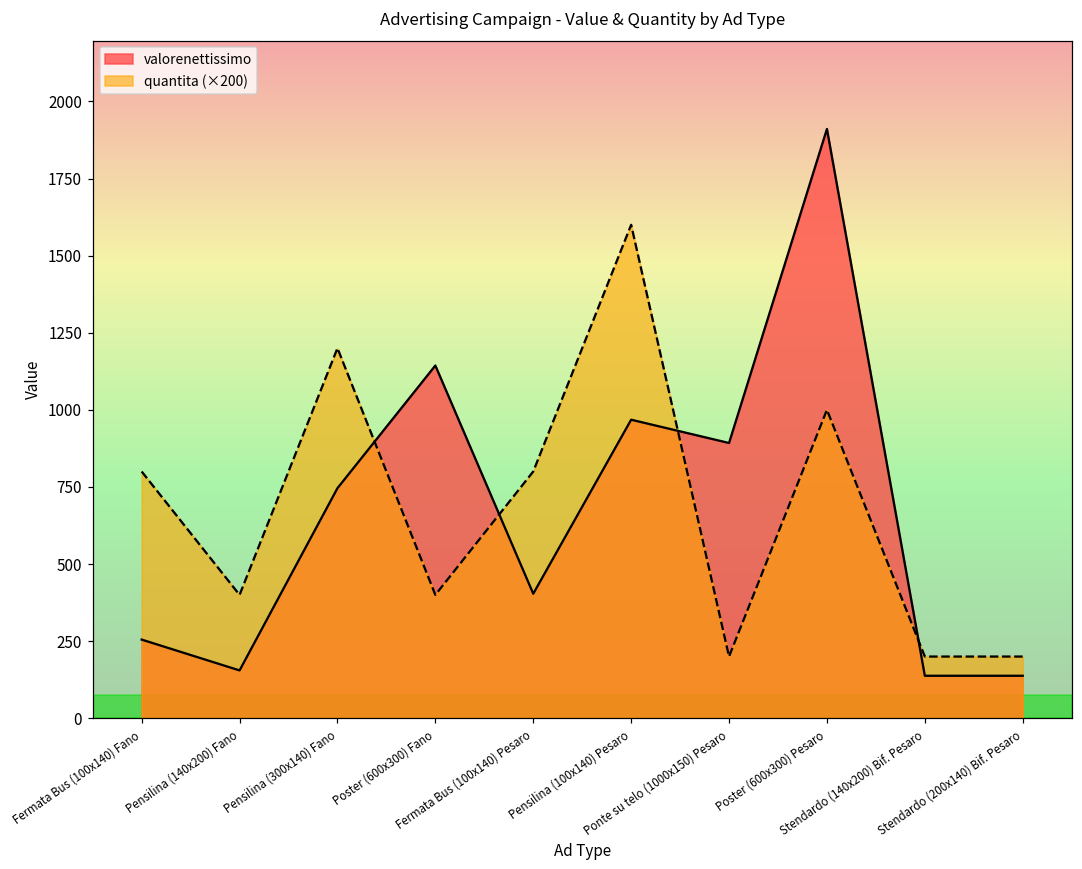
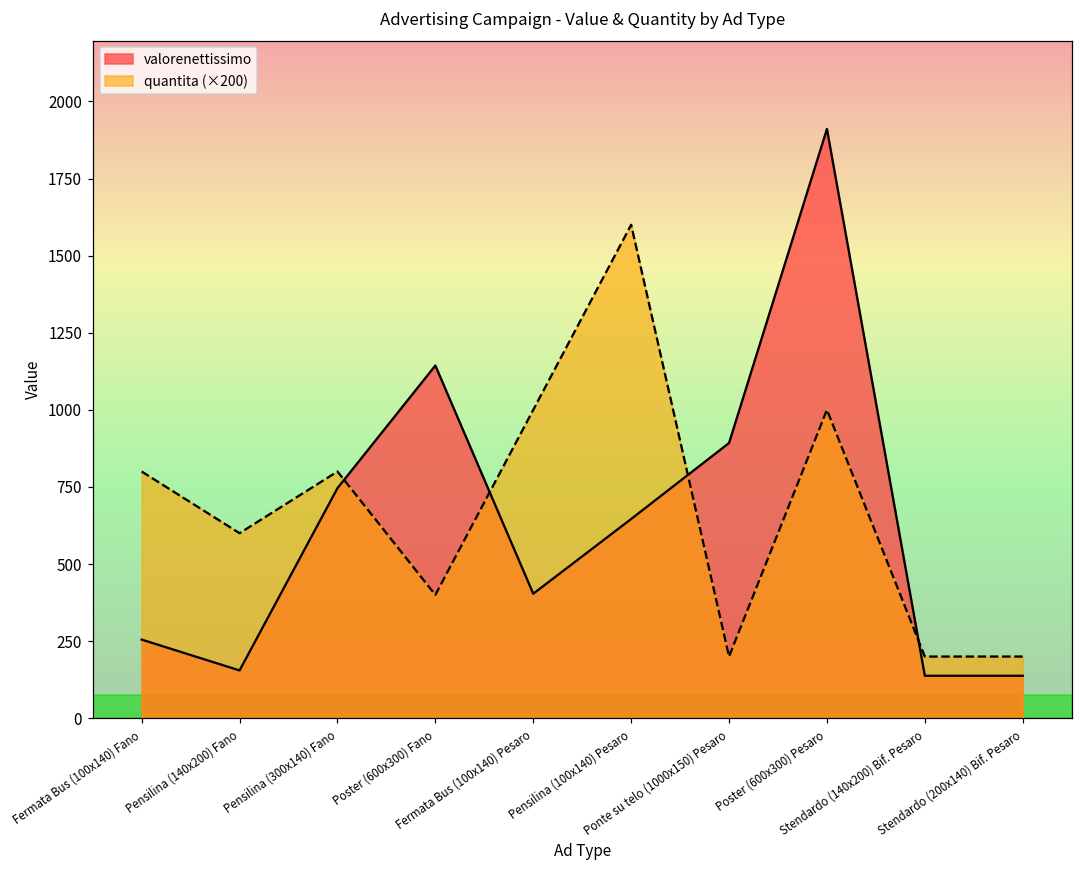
  {
    "valorenettissimo": {
      "Fermata Bus (100x140) Fano": 260,
      "Pensilina (140x200) Fano": 160,
      "Pensilina (300x140) Fano": 750,
      "Poster (600x300) Fano": 1140,
      "Fermata Bus (100x140) Pesaro": 400,
-     "Pensilina (100x140) Pesaro": 970,
+     "Pensilina (100x140) Pesaro": 650,
      "Ponte su telo (1000x150) Pesaro": 890,
      "Poster (600x300) Pesaro": 1910,
      "Stendardo (140x200) Bif. Pesaro": 140,
      "Stendardo (200x140) Bif. Pesaro": 140
    },
    "quantita (×200)": {
      "Fermata Bus (100x140) Fano": 800,
-     "Pensilina (140x200) Fano": 400,
-     "Pensilina (300x140) Fano": 1200,
+     "Pensilina (140x200) Fano": 600,
+     "Pensilina (300x140) Fano": 800,
      "Poster (600x300) Fano": 400,
-     "Fermata Bus (100x140) Pesaro": 800,
+     "Fermata Bus (100x140) Pesaro": 1000,
      "Pensilina (100x140) Pesaro": 1600,
      "Ponte su telo (1000x150) Pesaro": 200,
      "Poster (600x300) Pesaro": 1000,
      "Stendardo (140x200) Bif. Pesaro": 200,
      "Stendardo (200x140) Bif. Pesaro": 200
    }
  }
